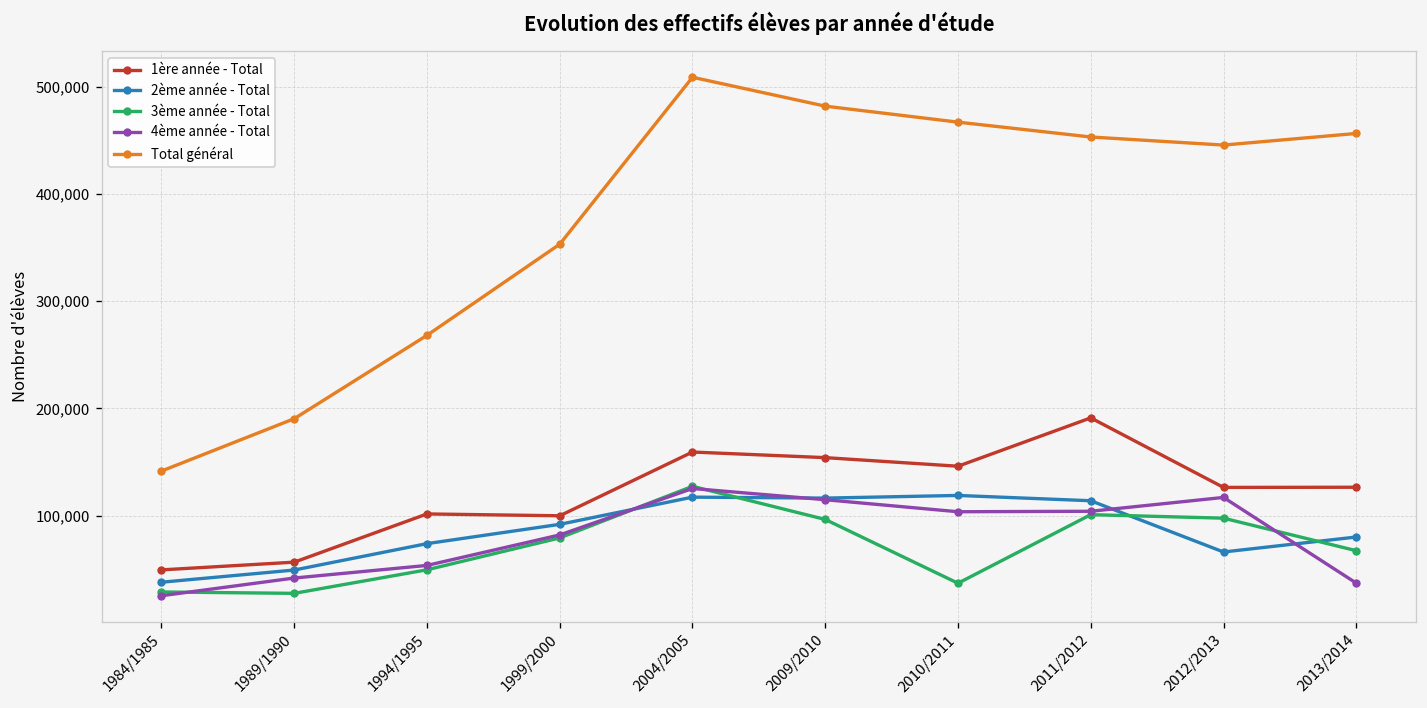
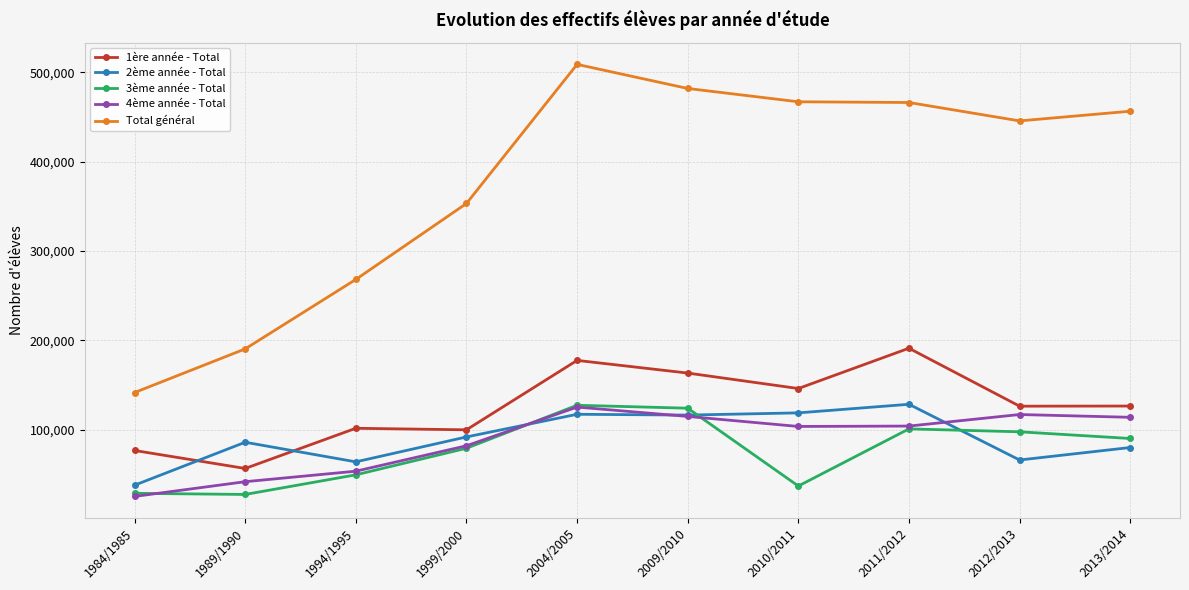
  {
    "1ère année - Total": {
-     "1984/1985": "50,000",
+     "1984/1985": "80,000",
      "1989/1990": "60,000",
      "1994/1995": "100,000",
      "1999/2000": "100,000",
-     "2004/2005": "160,000",
-     "2009/2010": "150,000",
+     "2004/2005": "180,000",
+     "2009/2010": "160,000",
      "2010/2011": "150,000",
      "2011/2012": "190,000",
      "2012/2013": "130,000",
      "2013/2014": "130,000"
    },
    "2ème année - Total": {
      "1984/1985": "40,000",
-     "1989/1990": "50,000",
-     "1994/1995": "70,000",
+     "1989/1990": "90,000",
+     "1994/1995": "60,000",
      "1999/2000": "90,000",
      "2004/2005": "120,000",
      "2010/2011": "120,000",
-     "2011/2012": "110,000",
+     "2011/2012": "130,000",
      "2012/2013": "70,000",
      "2013/2014": "80,000"
    },
    "3ème année - Total": {
      "1984/1985": "30,000",
      "1989/1990": "30,000",
      "1994/1995": "50,000",
-     "2009/2010": "100,000",
+     "2009/2010": "120,000",
      "2010/2011": "40,000",
      "2011/2012": "100,000",
      "2012/2013": "100,000",
-     "2013/2014": "70,000"
+     "2013/2014": "90,000"
    },
    "4ème année - Total": {
      "1984/1985": "30,000",
      "1989/1990": "40,000",
      "1994/1995": "50,000",
      "2010/2011": "100,000",
      "2011/2012": "100,000",
      "2012/2013": "120,000",
-     "2013/2014": "40,000"
+     "2013/2014": "110,000"
    },
    "Total général": {
      "1984/1985": "140,000",
      "1989/1990": "190,000",
      "1994/1995": "270,000",
      "1999/2000": "350,000",
      "2004/2005": "510,000",
      "2009/2010": "480,000",
      "2010/2011": "470,000",
-     "2011/2012": "450,000",
+     "2011/2012": "470,000",
      "2012/2013": "450,000",
      "2013/2014": "460,000"
    }
  }
